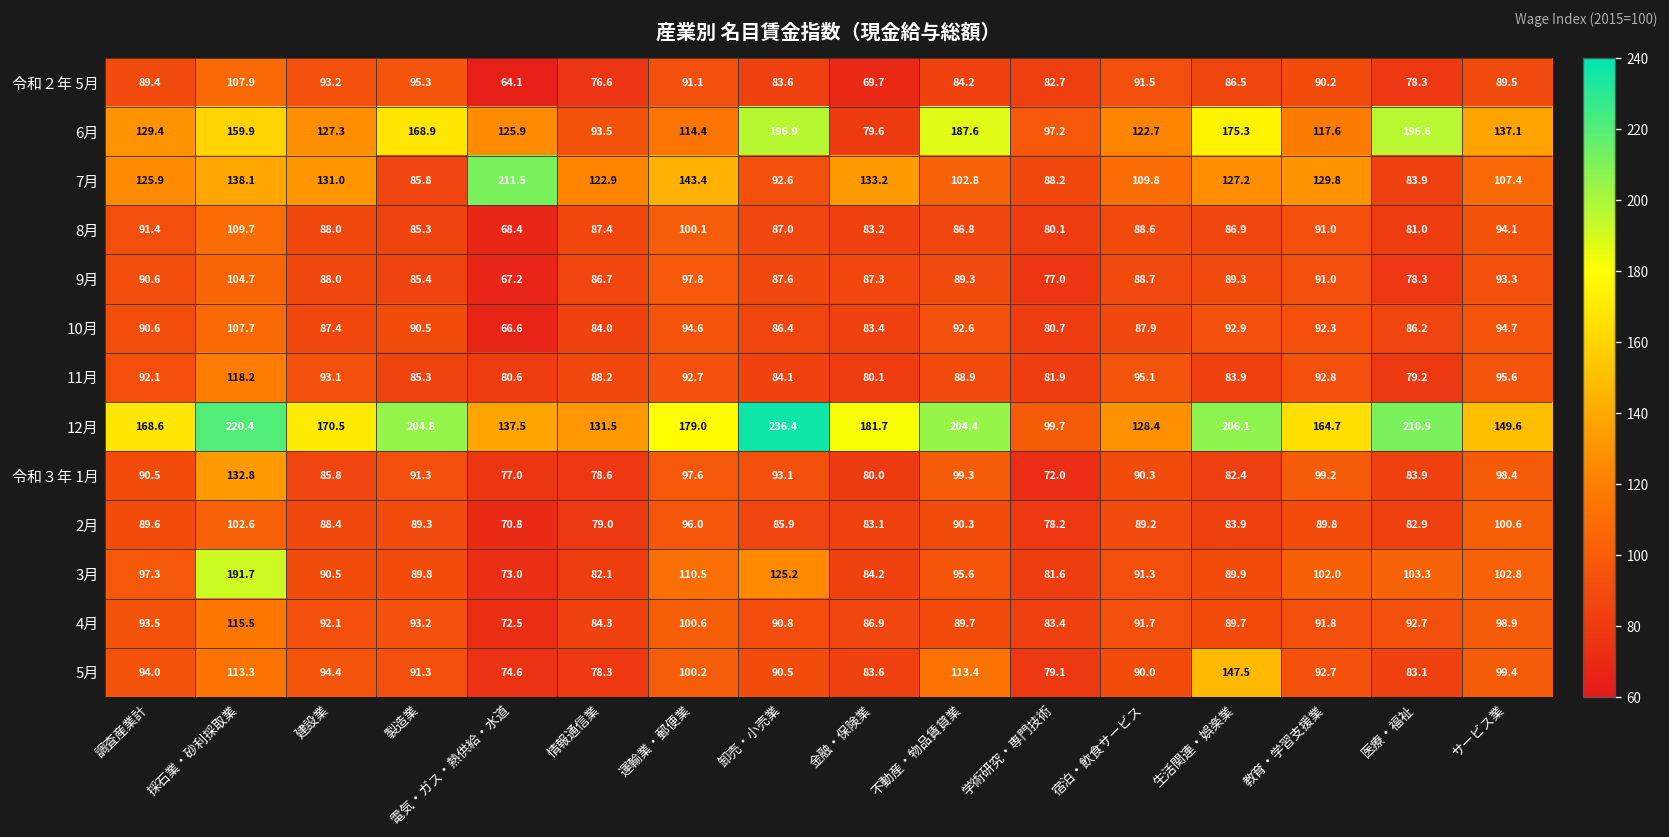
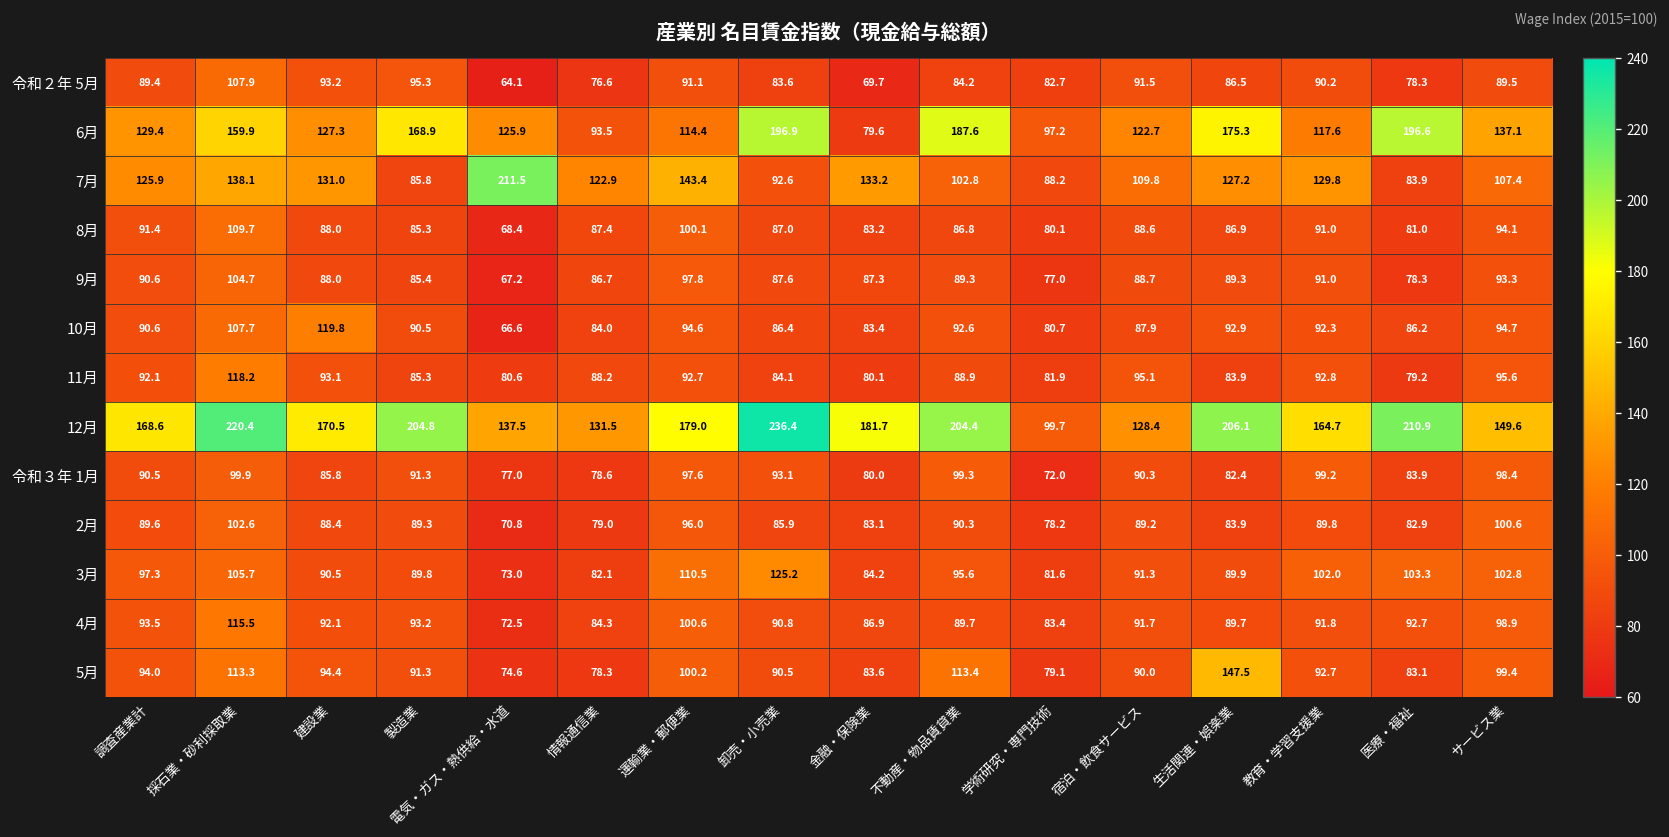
  {
    "10月": {
      "調査産業計": 90.6,
      "採石業・砂利採取業": 107.7,
-     "建設業": 87.4,
+     "建設業": 119.8,
      "製造業": 90.5,
      "電気・ガス・熱供給・水道": 66.6,
      "情報通信業": 84.0,
      "運輸業・郵便業": 94.6,
      "卸売・小売業": 86.4,
      "金融・保険業": 83.4,
      "不動産・物品賃貸業": 92.6,
      "学術研究・専門技術": 80.7,
      "宿泊・飲食サービス": 87.9,
      "生活関連・娯楽業": 92.9,
      "教育・学習支援業": 92.3,
      "医療・福祉": 86.2,
      "サービス業": 94.7
    },
    "令和３年 1月": {
      "調査産業計": 90.5,
-     "採石業・砂利採取業": 132.8,
+     "採石業・砂利採取業": 99.9,
      "建設業": 85.8,
      "製造業": 91.3,
      "電気・ガス・熱供給・水道": 77.0,
      "情報通信業": 78.6,
      "運輸業・郵便業": 97.6,
      "卸売・小売業": 93.1,
      "金融・保険業": 80.0,
      "不動産・物品賃貸業": 99.3,
      "学術研究・専門技術": 72.0,
      "宿泊・飲食サービス": 90.3,
      "生活関連・娯楽業": 82.4,
      "教育・学習支援業": 99.2,
      "医療・福祉": 83.9,
      "サービス業": 98.4
    },
    "3月": {
      "調査産業計": 97.3,
-     "採石業・砂利採取業": 191.7,
+     "採石業・砂利採取業": 105.7,
      "建設業": 90.5,
      "製造業": 89.8,
      "電気・ガス・熱供給・水道": 73.0,
      "情報通信業": 82.1,
      "運輸業・郵便業": 110.5,
      "卸売・小売業": 125.2,
      "金融・保険業": 84.2,
      "不動産・物品賃貸業": 95.6,
      "学術研究・専門技術": 81.6,
      "宿泊・飲食サービス": 91.3,
      "生活関連・娯楽業": 89.9,
      "教育・学習支援業": 102.0,
      "医療・福祉": 103.3,
      "サービス業": 102.8
    }
  }
